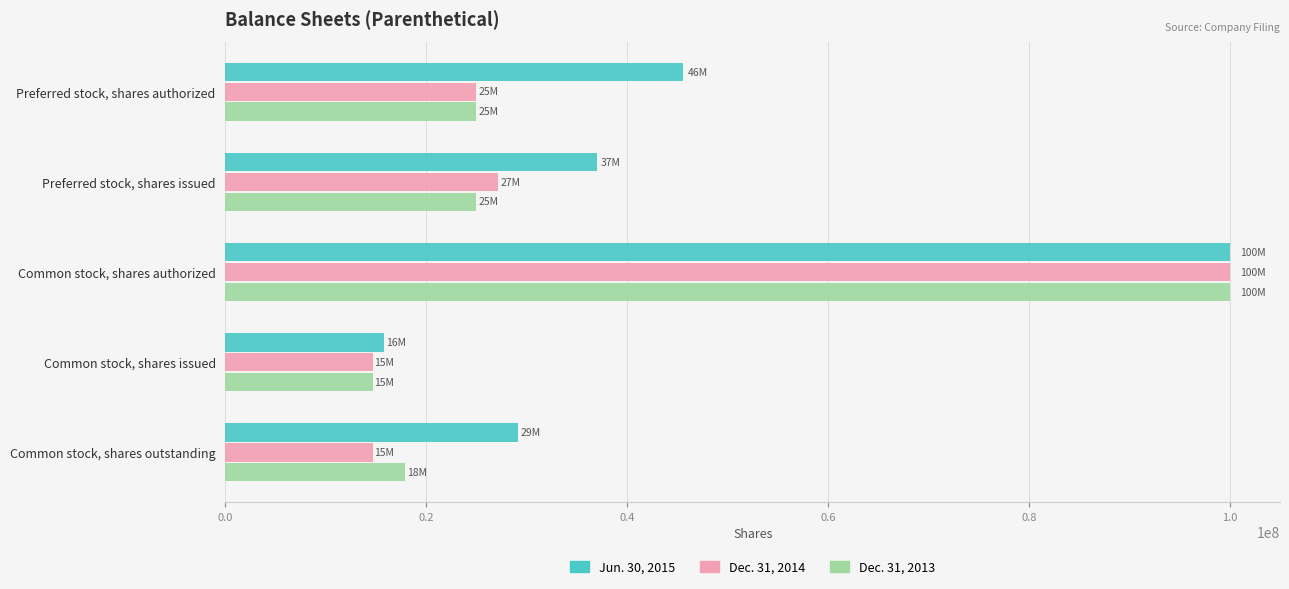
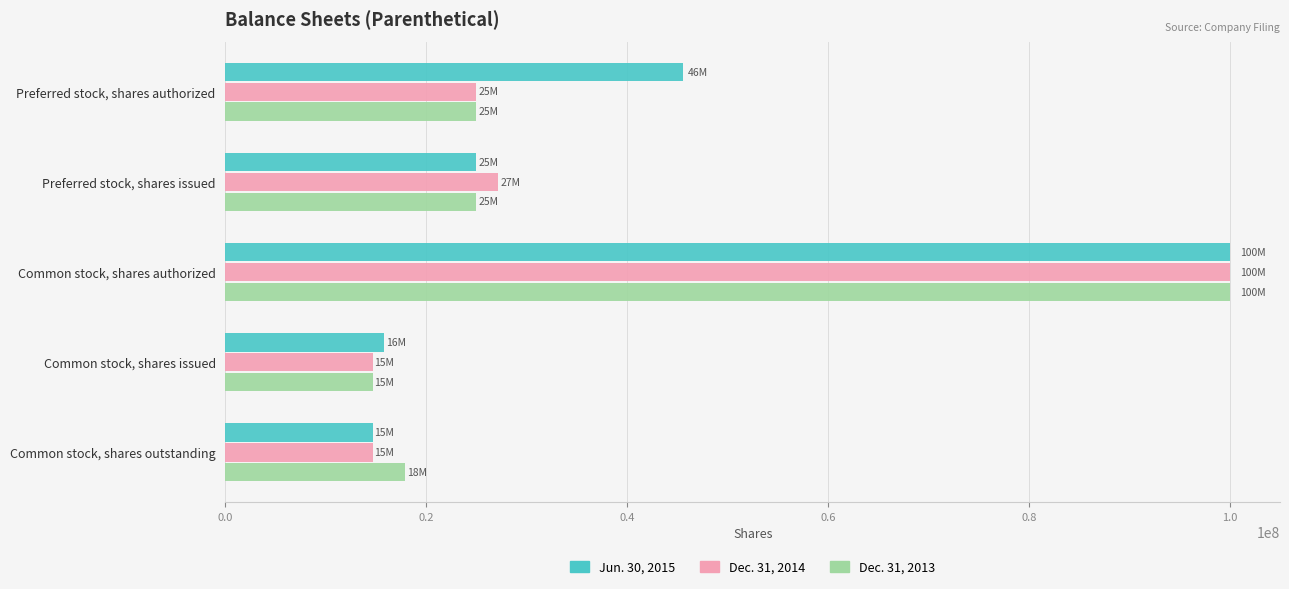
  {
    "Jun. 30, 2015": {
      "Preferred stock, shares authorized": "46M",
-     "Preferred stock, shares issued": "37M",
+     "Preferred stock, shares issued": "25M",
      "Common stock, shares authorized": "100M",
      "Common stock, shares issued": "16M",
-     "Common stock, shares outstanding": "29M"
+     "Common stock, shares outstanding": "15M"
    },
    "Dec. 31, 2014": {
      "Preferred stock, shares authorized": "25M",
      "Preferred stock, shares issued": "27M",
      "Common stock, shares authorized": "100M",
      "Common stock, shares issued": "15M",
      "Common stock, shares outstanding": "15M"
    },
    "Dec. 31, 2013": {
      "Preferred stock, shares authorized": "25M",
      "Preferred stock, shares issued": "25M",
      "Common stock, shares authorized": "100M",
      "Common stock, shares issued": "15M",
      "Common stock, shares outstanding": "18M"
    }
  }
